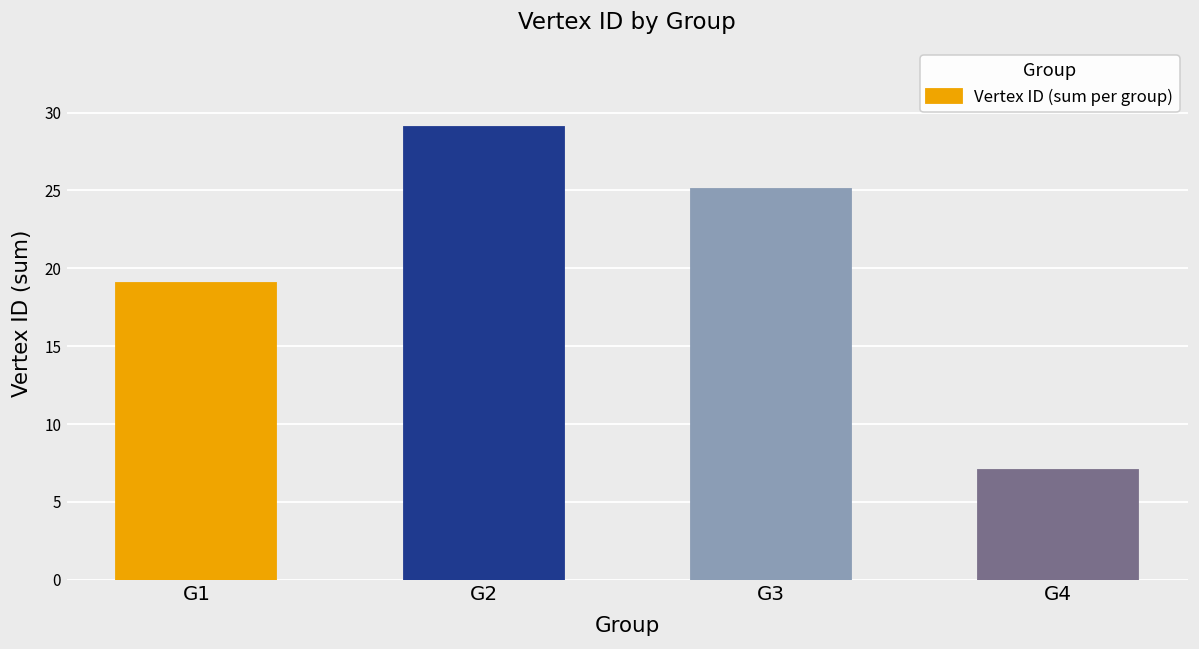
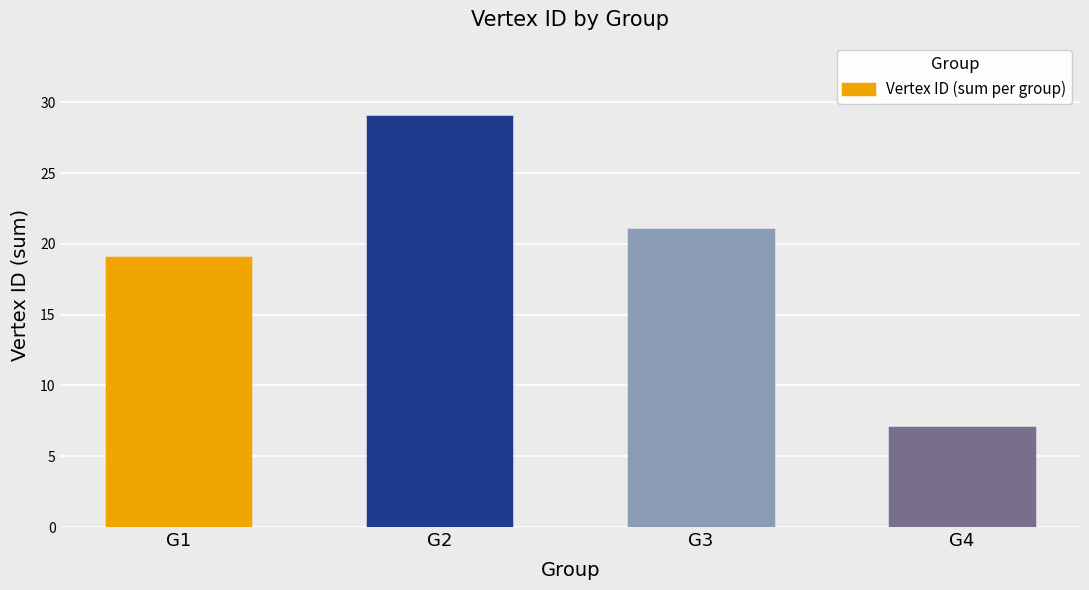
  {
    "G1": 19,
    "G2": 29,
-   "G3": 25,
+   "G3": 21,
    "G4": 7
  }
